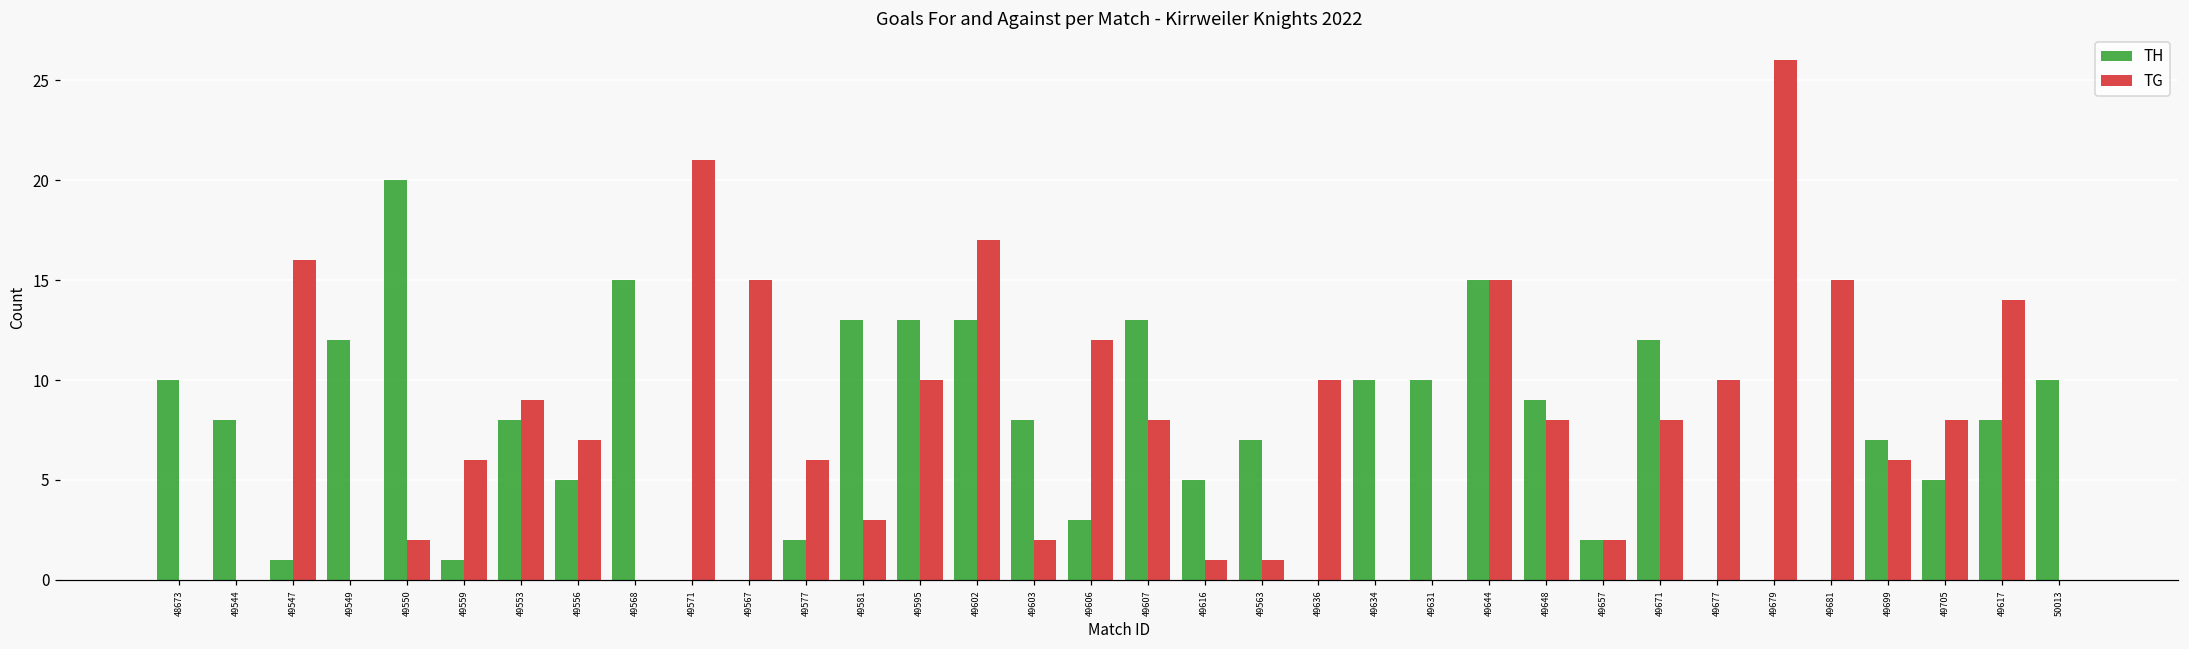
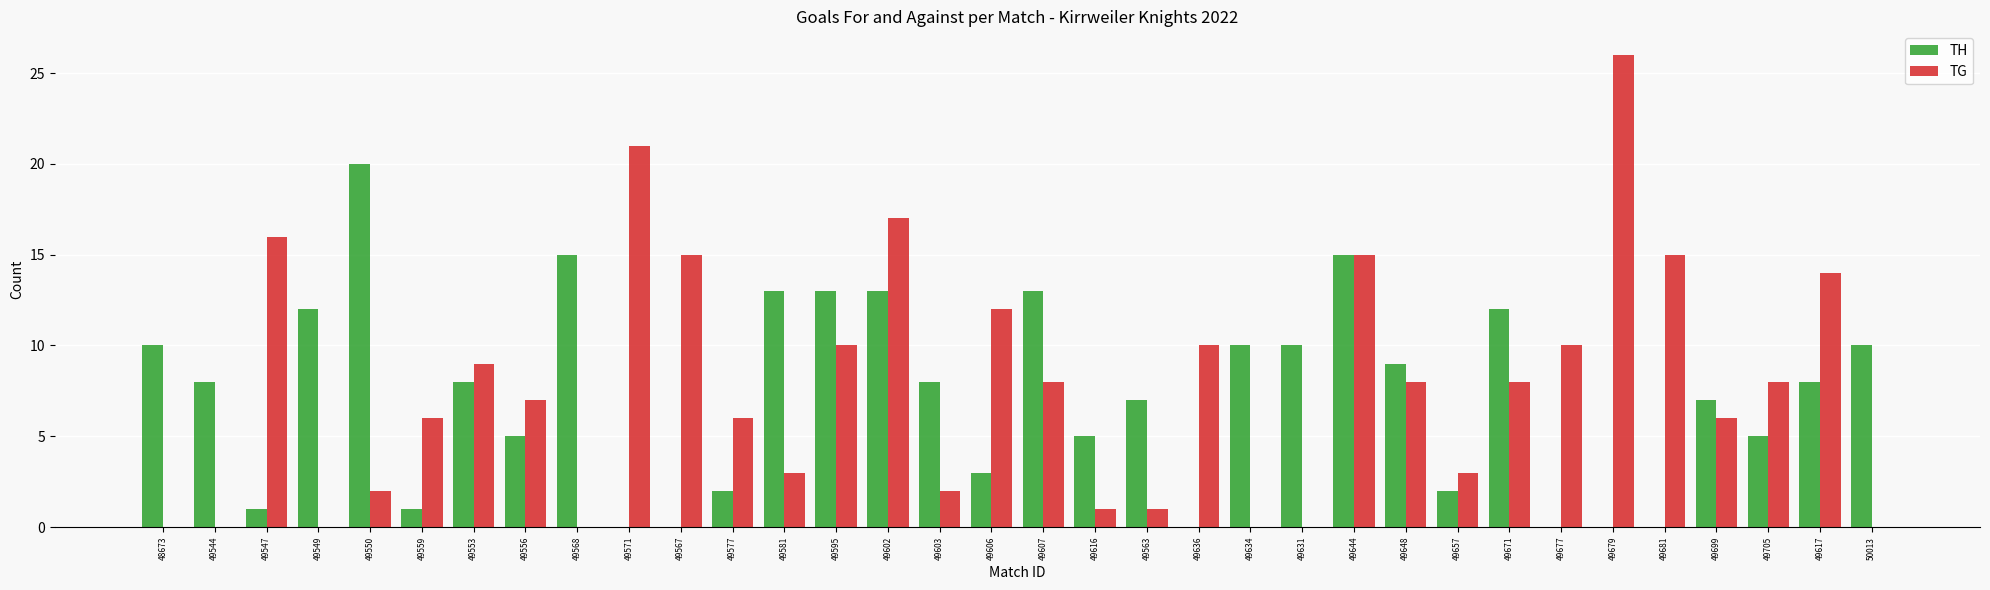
  {
    "TH": {
      "48673": 10,
      "49544": 8,
      "49547": 1,
      "49549": 12,
      "49550": 20,
      "49559": 1,
      "49553": 8,
      "49556": 5,
      "49568": 15,
      "49571": 0,
      "49567": 0,
      "49577": 2,
      "49581": 13,
      "49595": 13,
      "49602": 13,
      "49603": 8,
      "49606": 3,
      "49607": 13,
      "49616": 5,
      "49563": 7,
      "49636": 0,
      "49634": 10,
      "49631": 10,
      "49644": 15,
      "49648": 9,
      "49657": 2,
      "49671": 12,
      "49677": 0,
      "49679": 0,
      "49681": 0,
      "49699": 7,
      "49705": 5,
      "49617": 8,
      "50013": 10
    },
    "TG": {
      "48673": 0,
      "49544": 0,
      "49547": 16,
      "49549": 0,
      "49550": 2,
      "49559": 6,
      "49553": 9,
      "49556": 7,
      "49568": 0,
      "49571": 21,
      "49567": 15,
      "49577": 6,
      "49581": 3,
      "49595": 10,
      "49602": 17,
      "49603": 2,
      "49606": 12,
      "49607": 8,
      "49616": 1,
      "49563": 1,
      "49636": 10,
      "49634": 0,
      "49631": 0,
      "49644": 15,
      "49648": 8,
-     "49657": 2,
+     "49657": 3,
      "49671": 8,
      "49677": 10,
      "49679": 26,
      "49681": 15,
      "49699": 6,
      "49705": 8,
      "49617": 14,
      "50013": 0
    }
  }
